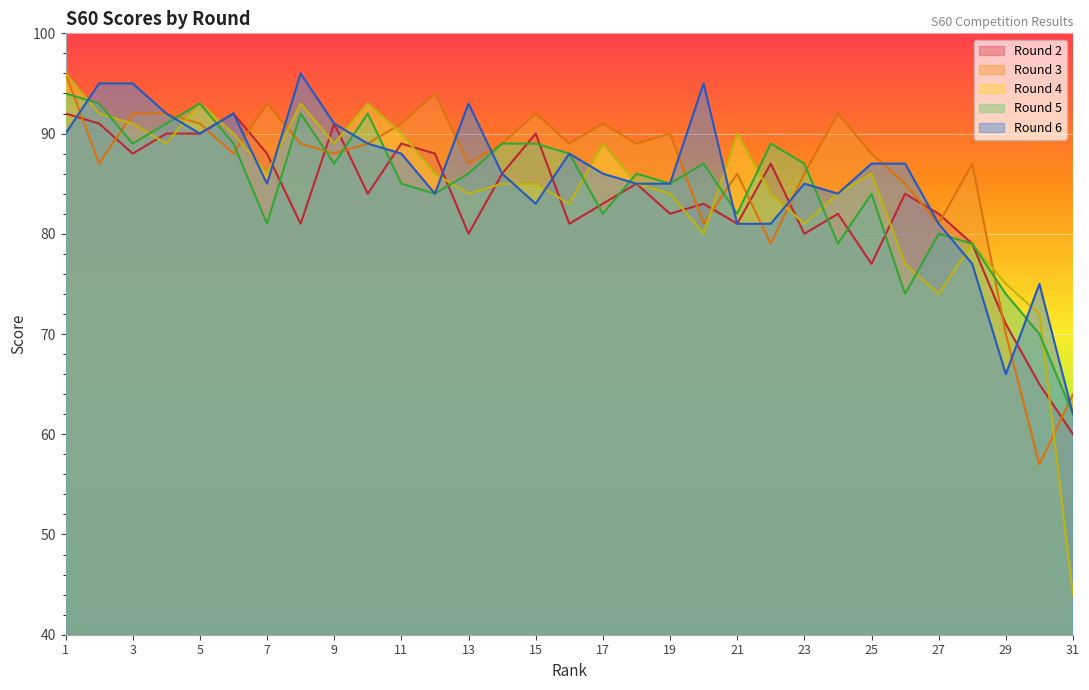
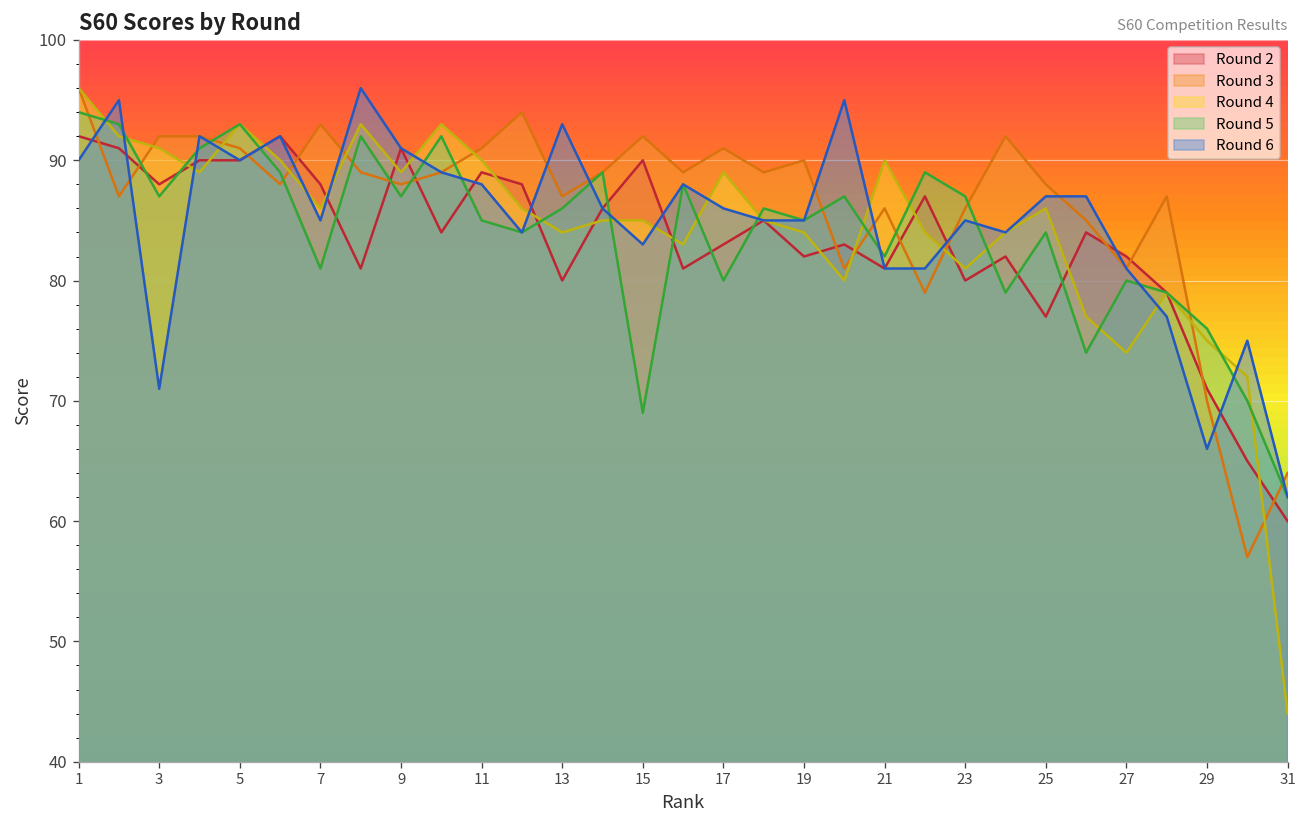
  {
    "Round 5": {
      "1": 94,
-     "3": 89,
+     "3": 87,
      "7": 81,
      "9": 87,
      "11": 85,
      "13": 86,
-     "15": 89,
-     "17": 82,
+     "15": 69,
+     "17": 80,
      "21": 82,
      "23": 87,
      "25": 84,
      "27": 80,
-     "29": 74
+     "29": 76
    },
    "Round 6": {
      "1": 90,
-     "3": 95,
+     "3": 71,
      "7": 85,
      "11": 88,
      "13": 93,
      "15": 83,
      "17": 86,
      "23": 85,
      "25": 87,
      "29": 66
    }
  }
